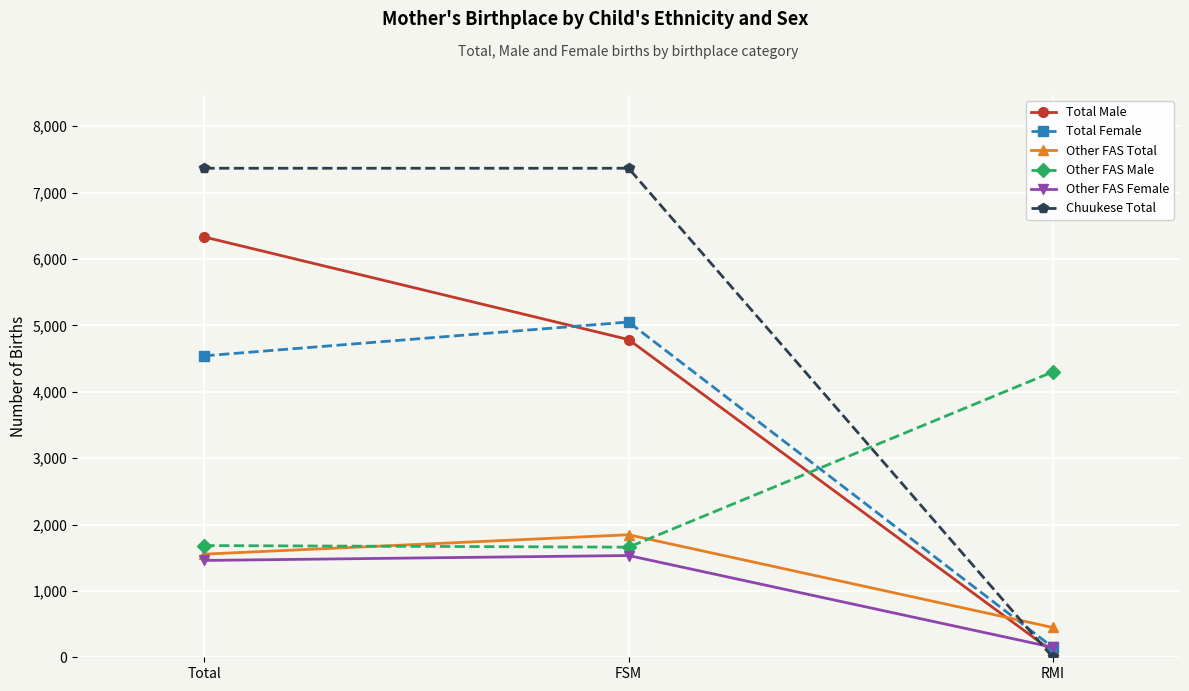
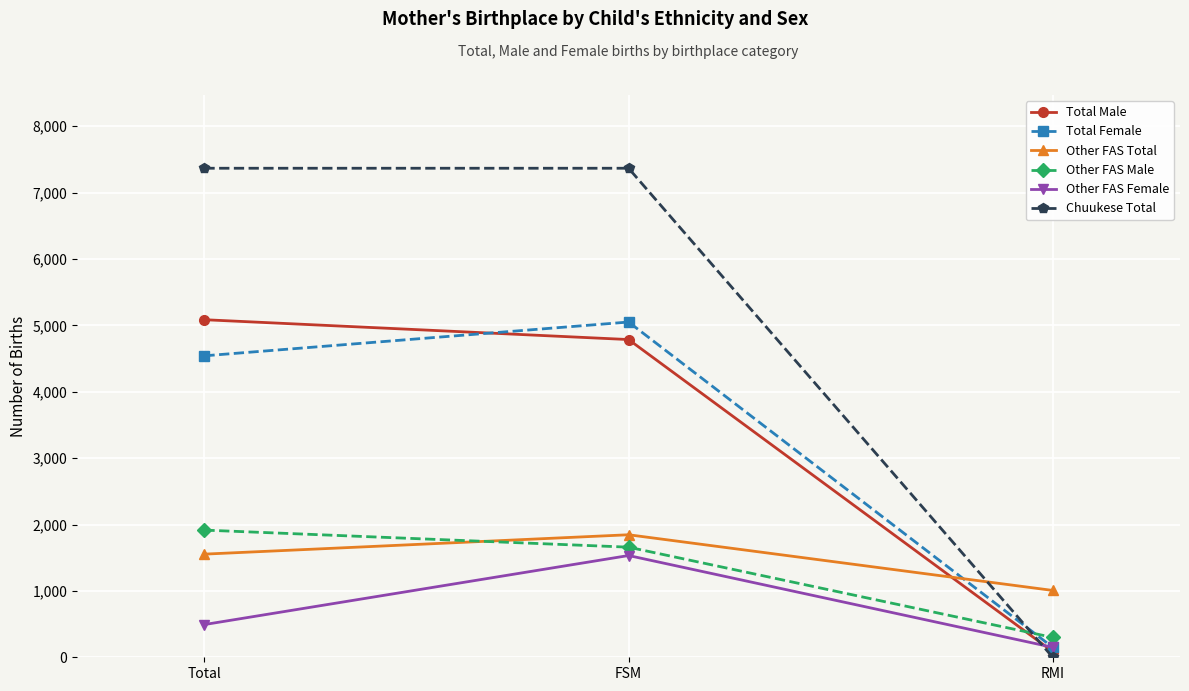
  {
    "Total Male": {
-     "Total": "6,300",
+     "Total": "5,100",
      "FSM": "4,800",
      "RMI": "100"
    },
    "Total Female": {
      "Total": "4,500",
      "FSM": "5,100"
    },
    "Other FAS Total": {
      "Total": "1,600",
      "FSM": "1,800",
-     "RMI": "400"
+     "RMI": "1,000"
    },
    "Other FAS Male": {
-     "Total": "1,700",
+     "Total": "1,900",
      "FSM": "1,700",
-     "RMI": "4,300"
+     "RMI": "300"
    },
    "Other FAS Female": {
-     "Total": "1,500",
+     "Total": "500",
      "FSM": "1,500"
    },
    "Chuukese Total": {
      "Total": "7,400",
      "FSM": "7,400",
      "RMI": "0"
    }
  }
